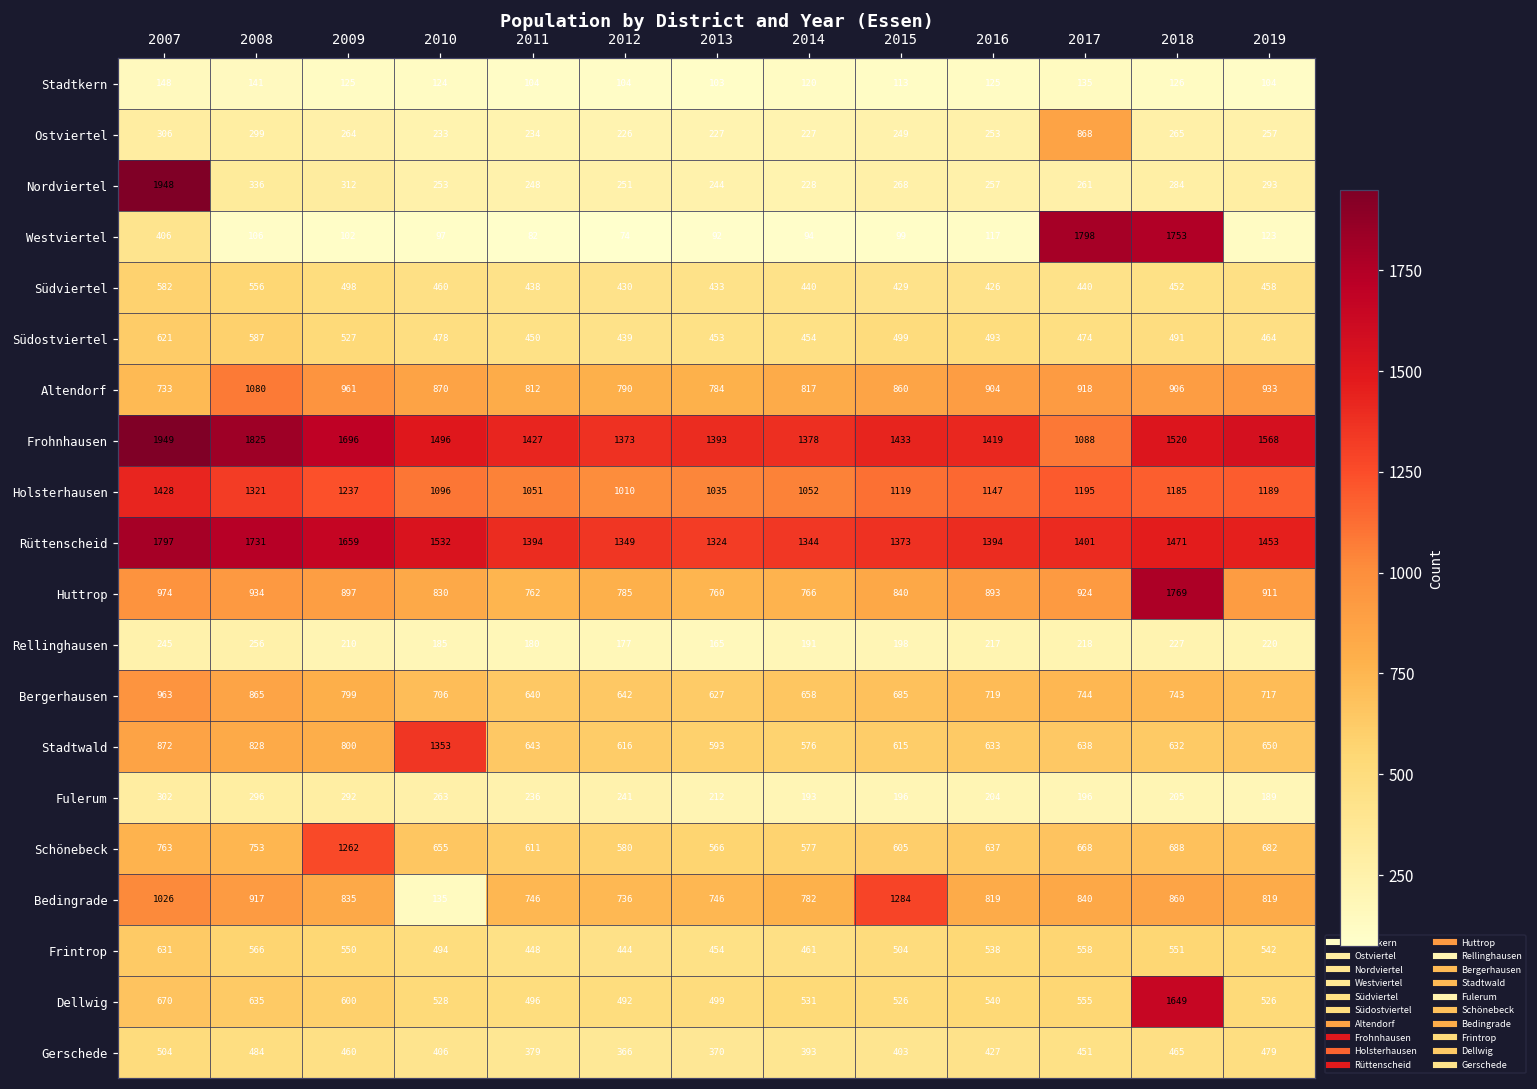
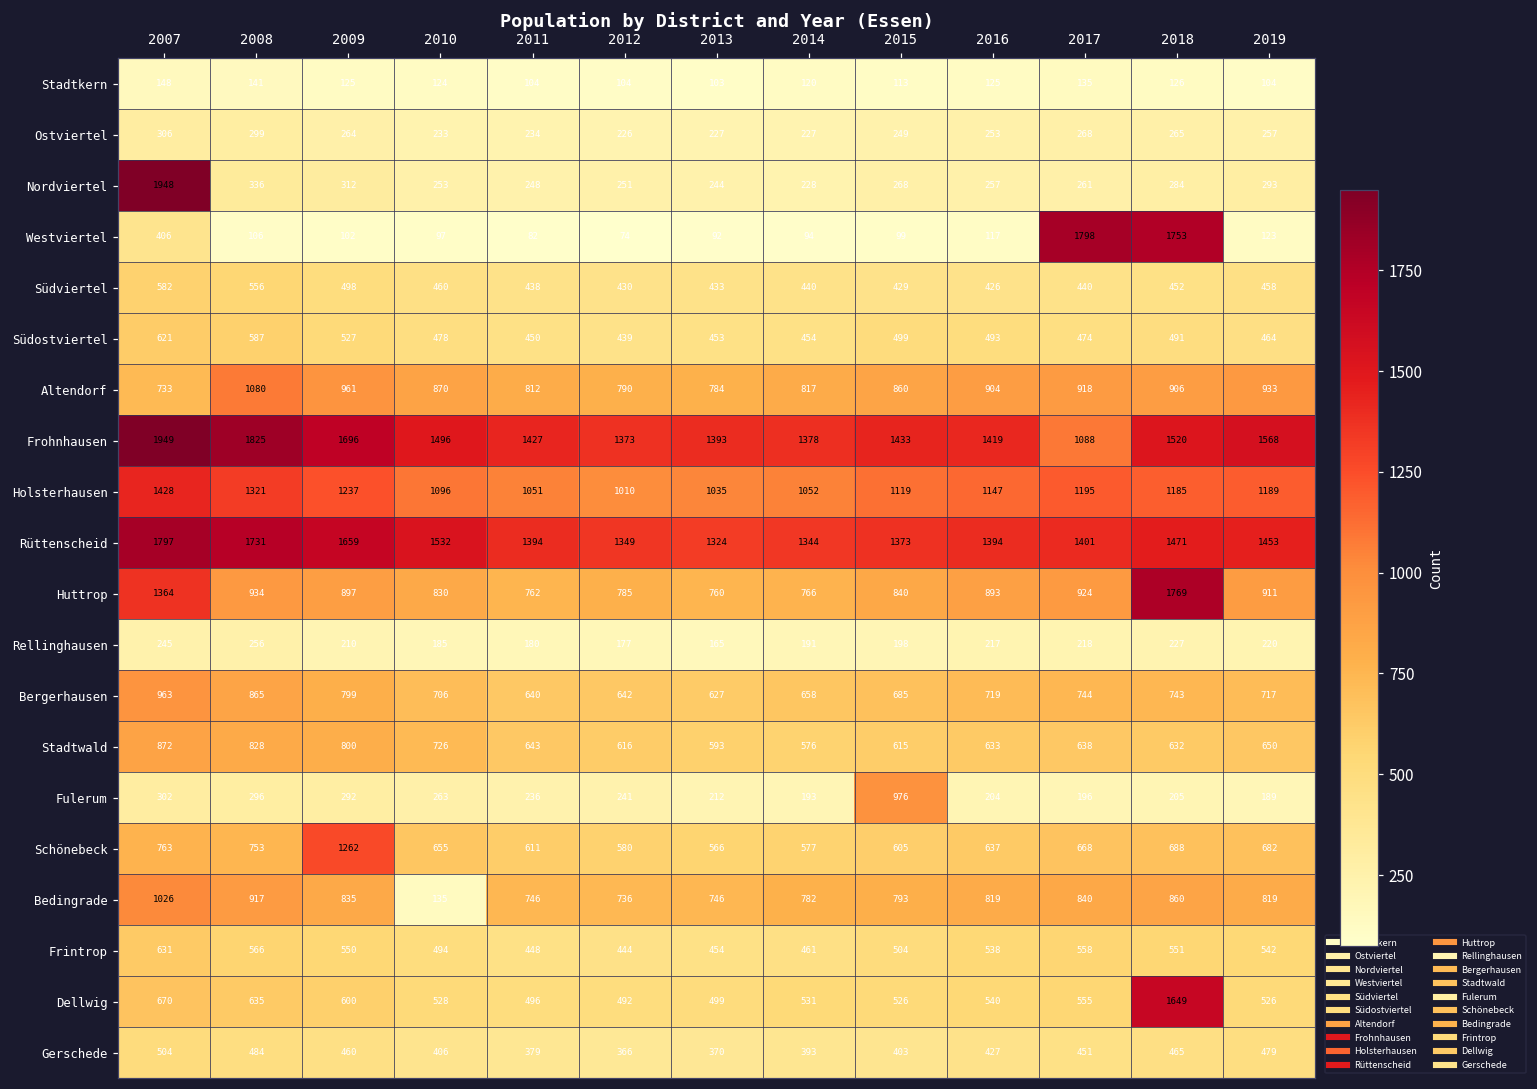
  {
    "Ostviertel": {
      "2007": 306,
      "2008": 299,
      "2009": 264,
      "2010": 233,
      "2011": 234,
      "2012": 226,
      "2013": 227,
      "2014": 227,
      "2015": 249,
      "2016": 253,
-     "2017": 868,
+     "2017": 268,
      "2018": 265,
      "2019": 257
    },
    "Huttrop": {
-     "2007": 974,
+     "2007": 1364,
      "2008": 934,
      "2009": 897,
      "2010": 830,
      "2011": 762,
      "2012": 785,
      "2013": 760,
      "2014": 766,
      "2015": 840,
      "2016": 893,
      "2017": 924,
      "2018": 1769,
      "2019": 911
    },
    "Stadtwald": {
      "2007": 872,
      "2008": 828,
      "2009": 800,
-     "2010": 1353,
+     "2010": 726,
      "2011": 643,
      "2012": 616,
      "2013": 593,
      "2014": 576,
      "2015": 615,
      "2016": 633,
      "2017": 638,
      "2018": 632,
      "2019": 650
    },
    "Fulerum": {
      "2007": 302,
      "2008": 296,
      "2009": 292,
      "2010": 263,
      "2011": 236,
      "2012": 241,
      "2013": 212,
      "2014": 193,
-     "2015": 196,
+     "2015": 976,
      "2016": 204,
      "2017": 196,
      "2018": 205,
      "2019": 189
    },
    "Bedingrade": {
      "2007": 1026,
      "2008": 917,
      "2009": 835,
      "2010": 135,
      "2011": 746,
      "2012": 736,
      "2013": 746,
      "2014": 782,
-     "2015": 1284,
+     "2015": 793,
      "2016": 819,
      "2017": 840,
      "2018": 860,
      "2019": 819
    }
  }
